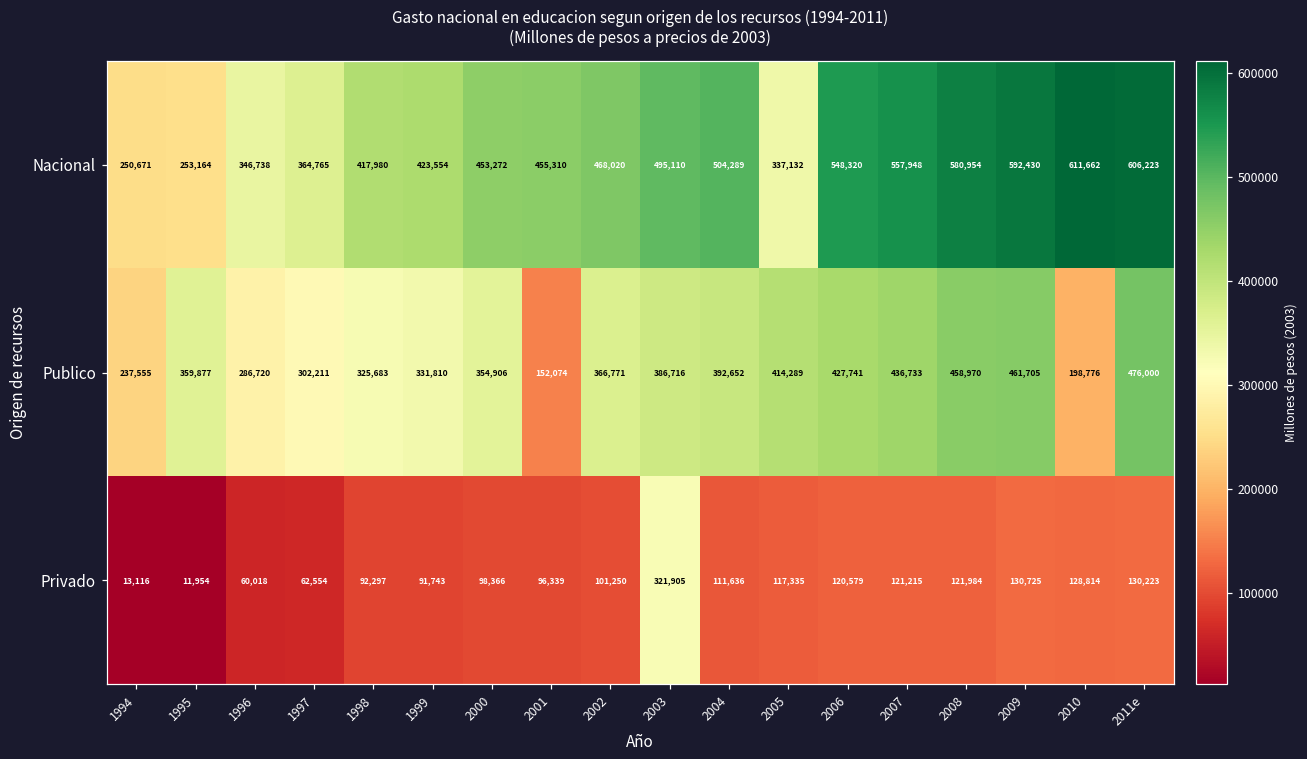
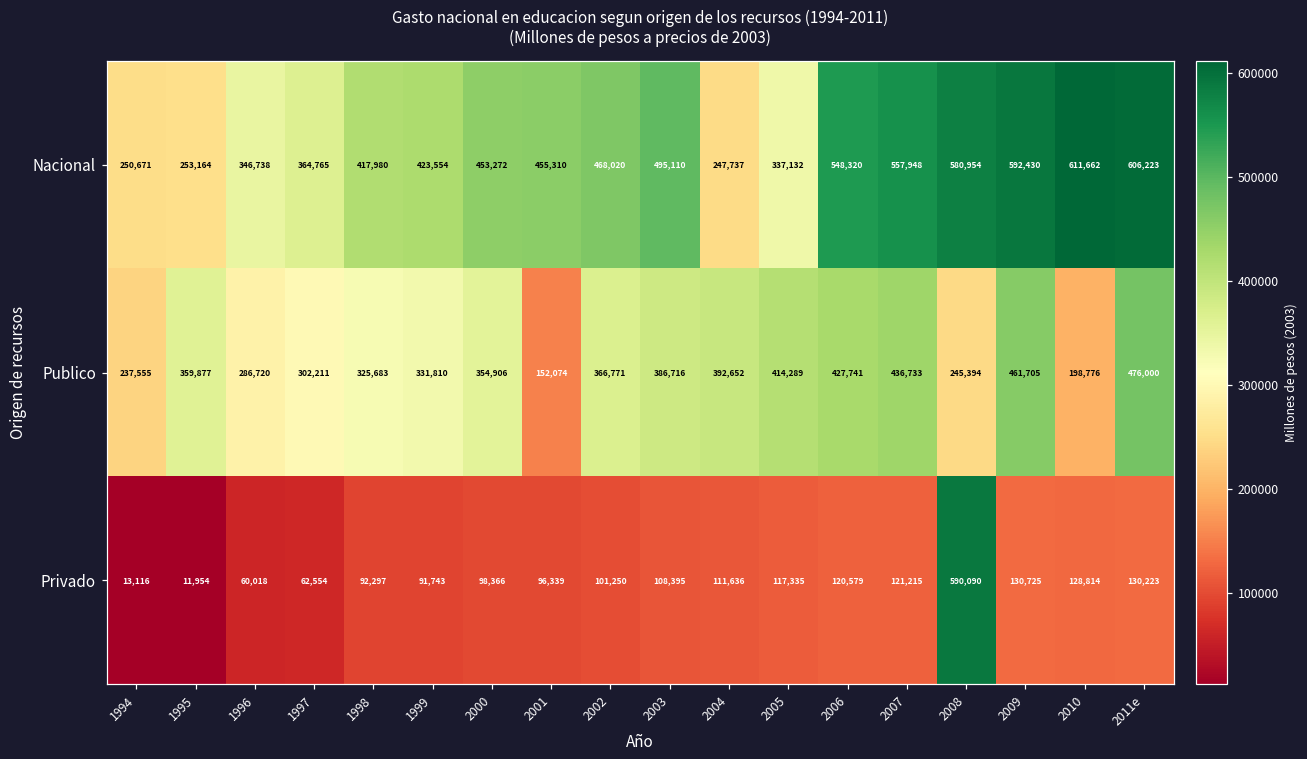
  {
    "Nacional": {
      "1994": "250,671",
      "1995": "253,164",
      "1996": "346,738",
      "1997": "364,765",
      "1998": "417,980",
      "1999": "423,554",
      "2000": "453,272",
      "2001": "455,310",
      "2002": "468,020",
      "2003": "495,110",
-     "2004": "504,289",
+     "2004": "247,737",
      "2005": "337,132",
      "2006": "548,320",
      "2007": "557,948",
      "2008": "580,954",
      "2009": "592,430",
      "2010": "611,662",
      "2011e": "606,223"
    },
    "Publico": {
      "1994": "237,555",
      "1995": "359,877",
      "1996": "286,720",
      "1997": "302,211",
      "1998": "325,683",
      "1999": "331,810",
      "2000": "354,906",
      "2001": "152,074",
      "2002": "366,771",
      "2003": "386,716",
      "2004": "392,652",
      "2005": "414,289",
      "2006": "427,741",
      "2007": "436,733",
-     "2008": "458,970",
+     "2008": "245,394",
      "2009": "461,705",
      "2010": "198,776",
      "2011e": "476,000"
    },
    "Privado": {
      "1994": "13,116",
      "1995": "11,954",
      "1996": "60,018",
      "1997": "62,554",
      "1998": "92,297",
      "1999": "91,743",
      "2000": "98,366",
      "2001": "96,339",
      "2002": "101,250",
-     "2003": "321,905",
+     "2003": "108,395",
      "2004": "111,636",
      "2005": "117,335",
      "2006": "120,579",
      "2007": "121,215",
-     "2008": "121,984",
+     "2008": "590,090",
      "2009": "130,725",
      "2010": "128,814",
      "2011e": "130,223"
    }
  }
